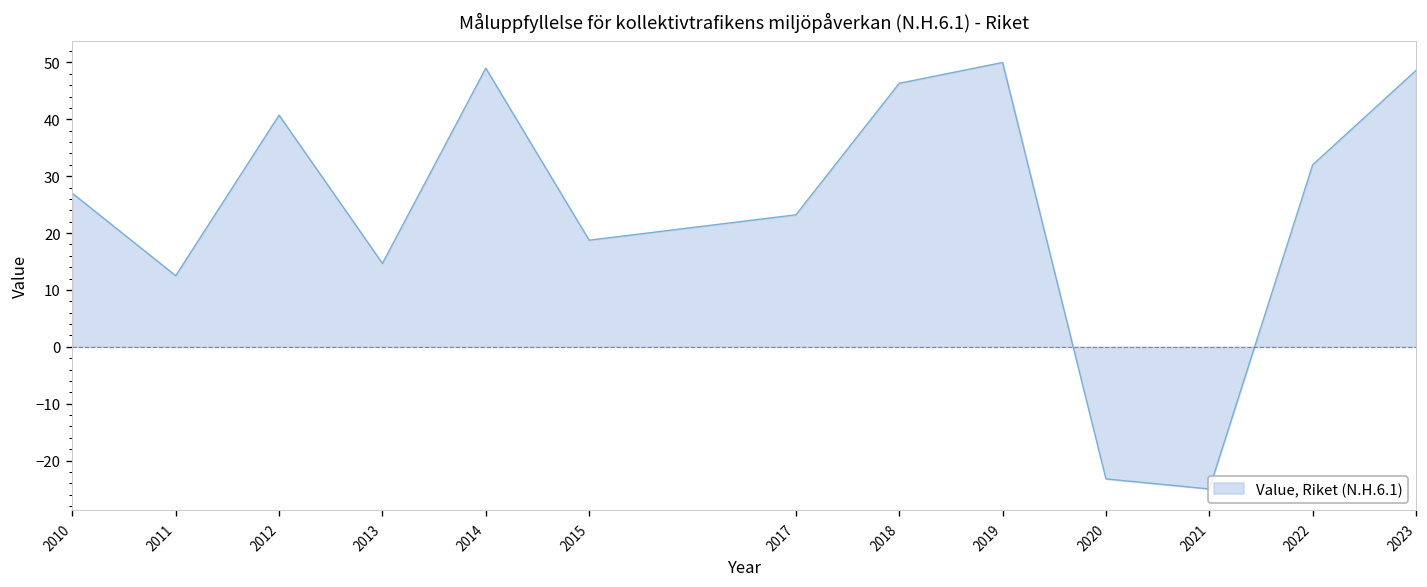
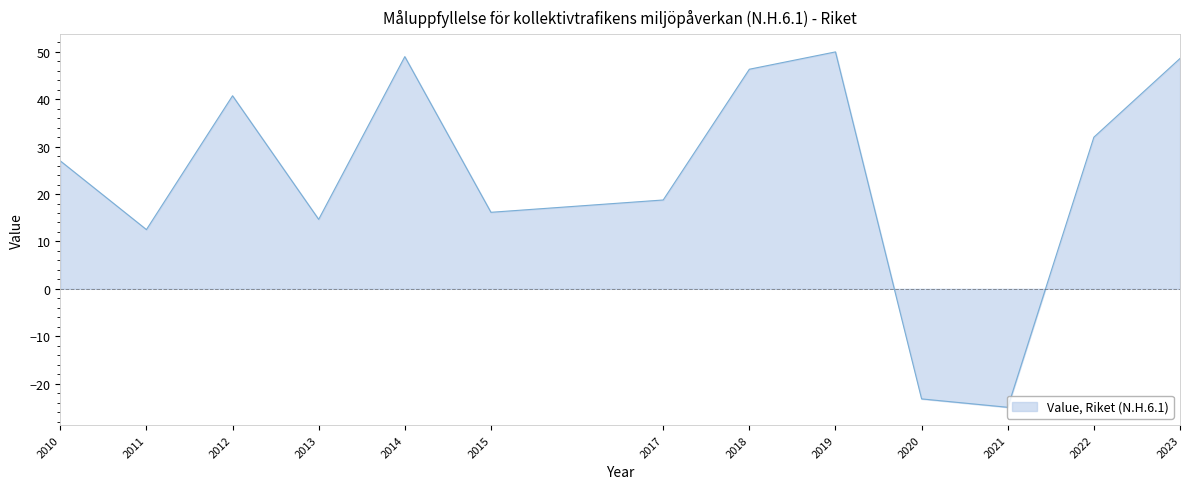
  {
    "Value, Riket (N.H.6.1)": {
-     "2015": 19,
-     "2017": 23
+     "2015": 16,
+     "2017": 19
    }
  }
